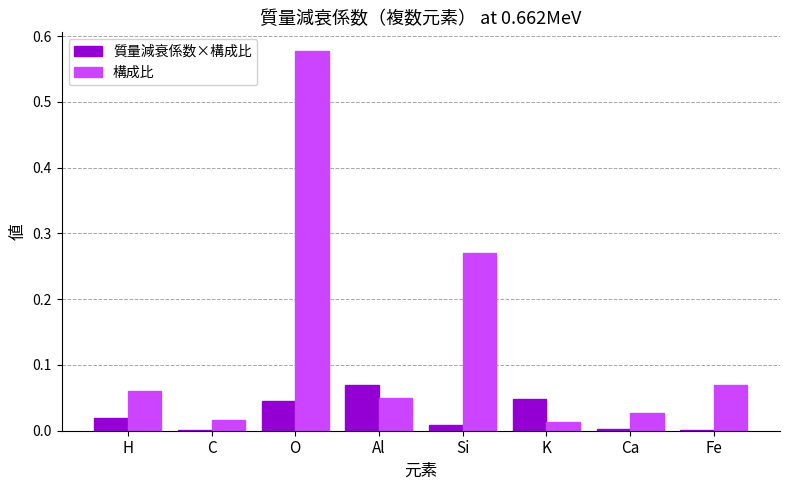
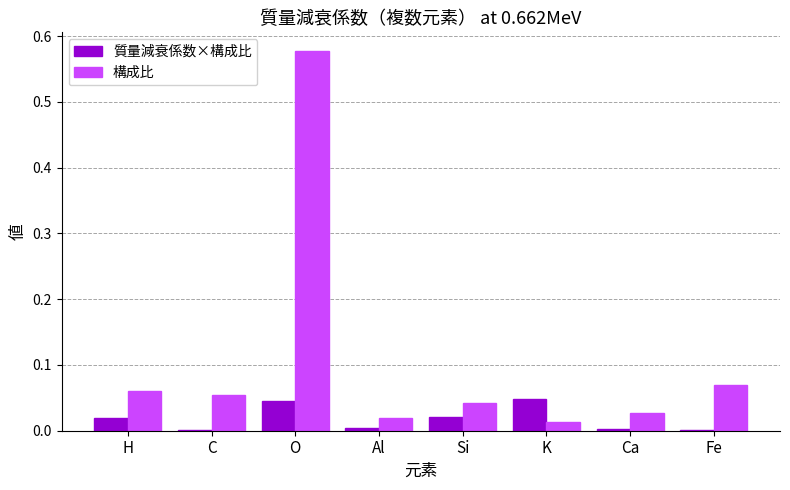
  {
    "質量減衰係数×構成比": {
      "H": 0.02,
      "O": 0.04,
-     "Al": 0.07,
-     "Si": 0.01,
+     "Al": 0.00,
+     "Si": 0.02,
      "K": 0.05
    },
    "構成比": {
      "H": 0.06,
-     "C": 0.02,
+     "C": 0.06,
      "O": 0.58,
-     "Al": 0.05,
-     "Si": 0.27,
+     "Al": 0.02,
+     "Si": 0.04,
      "K": 0.01,
      "Ca": 0.03,
      "Fe": 0.07
    }
  }
